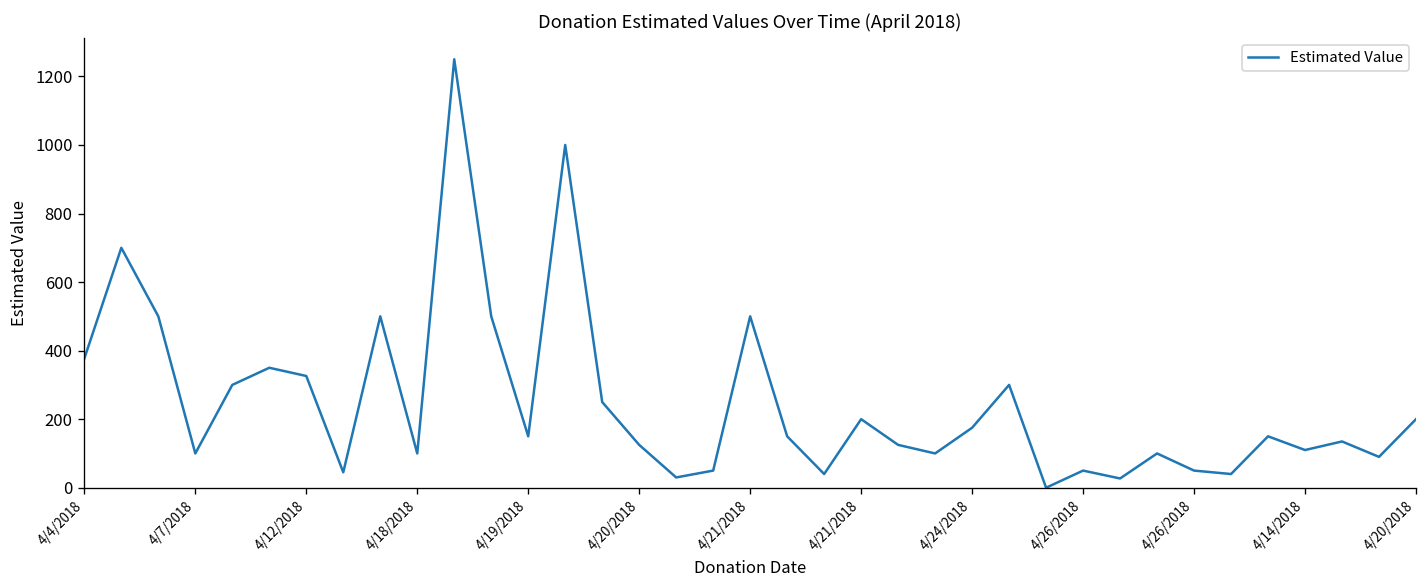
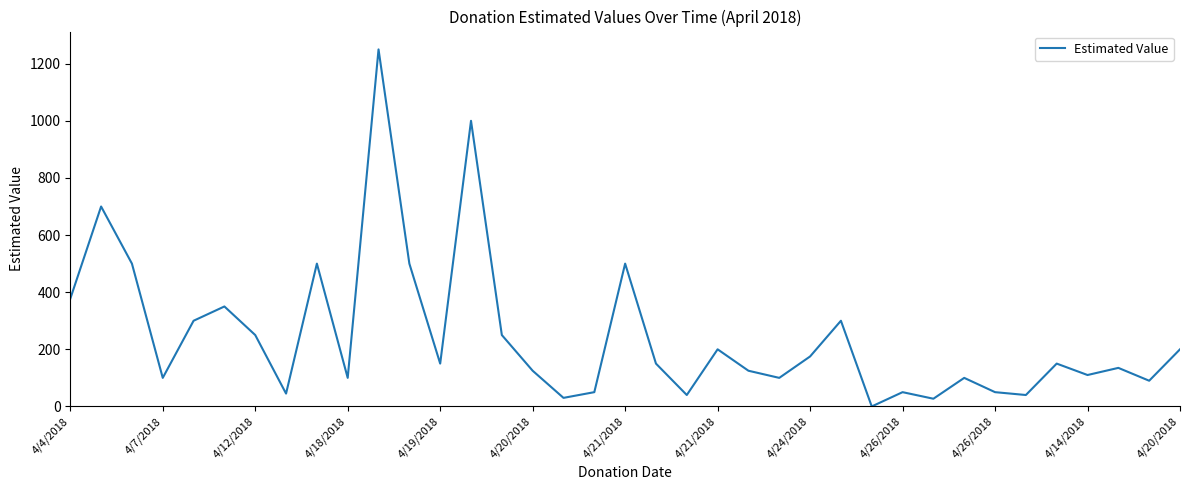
  {
    "4/4/2018": 380,
-   "4/12/2018": 330,
+   "4/12/2018": 250,
    "4/24/2018": 180
  }
